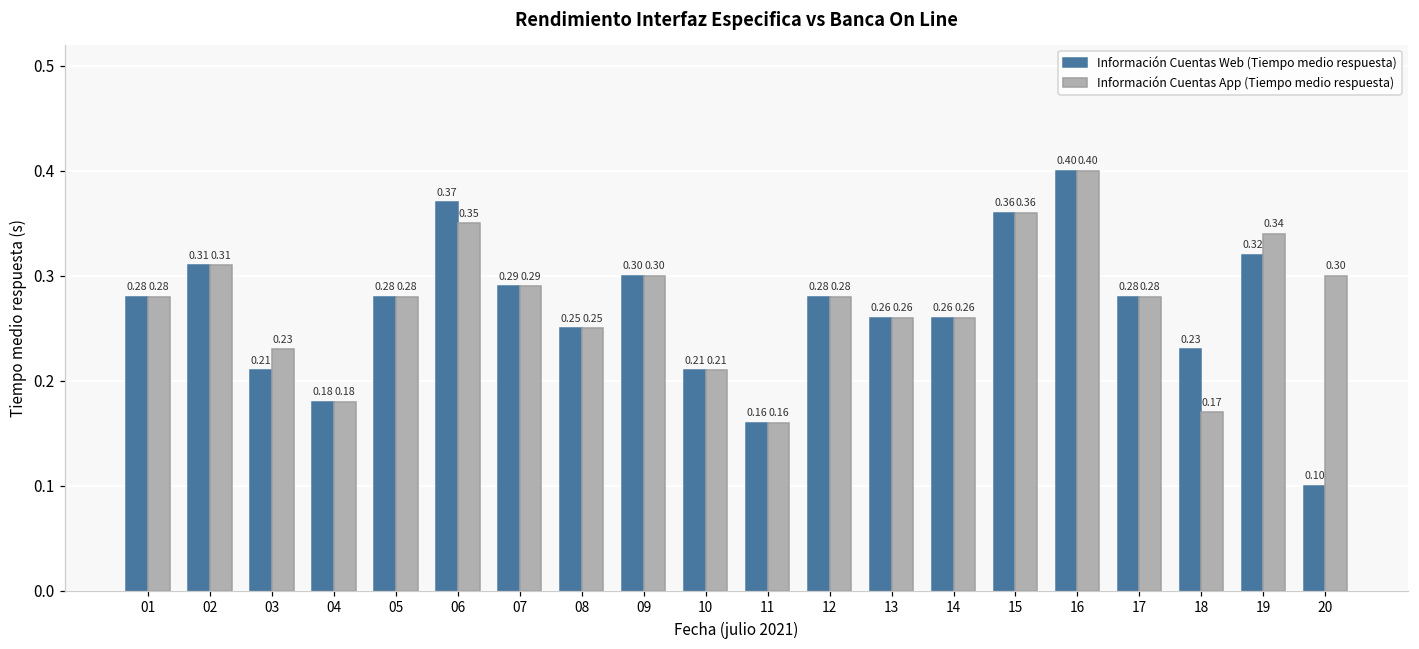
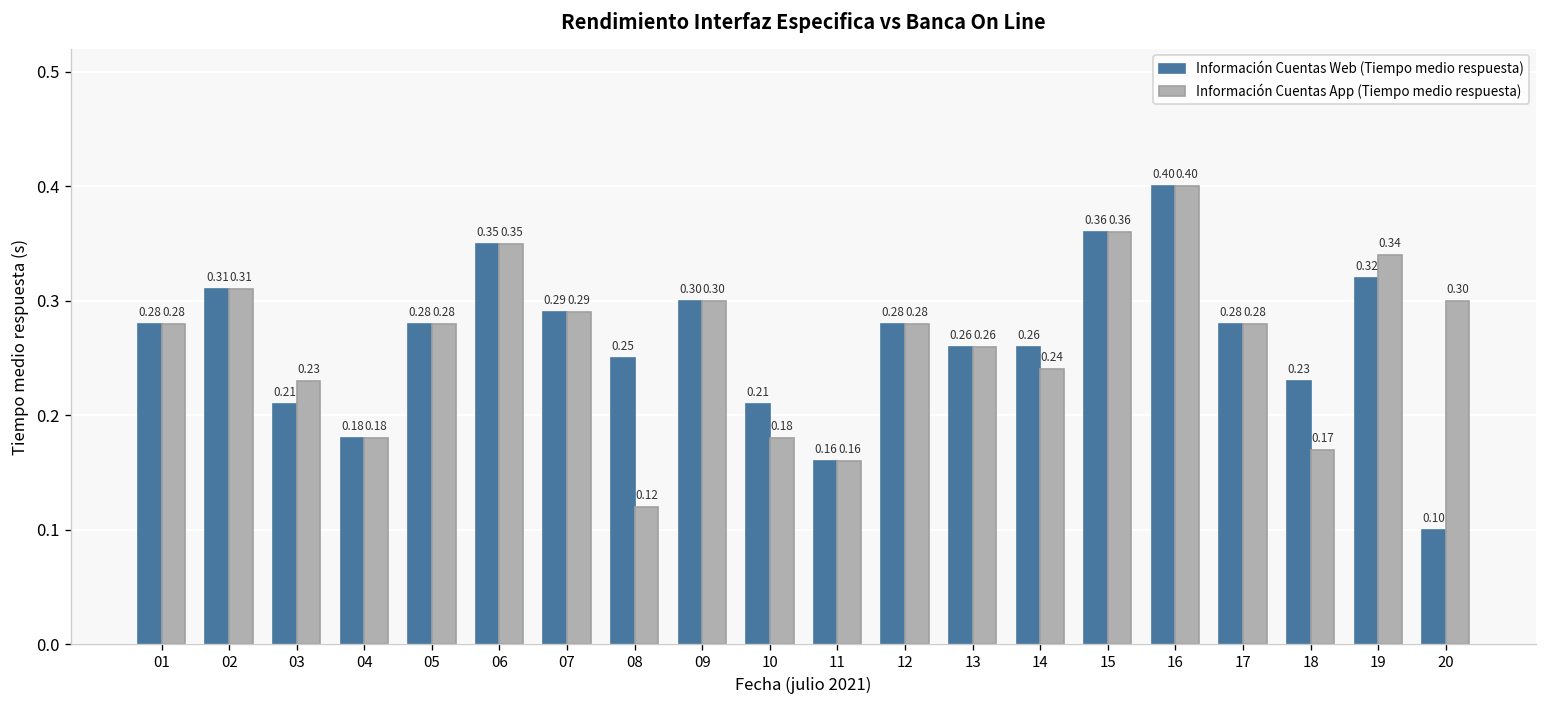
  {
    "Información Cuentas Web (Tiempo medio respuesta)": {
      "01": 0.28,
      "02": 0.31,
      "03": 0.21,
      "04": 0.18,
      "05": 0.28,
-     "06": 0.37,
+     "06": 0.35,
      "07": 0.29,
      "08": 0.25,
      "09": 0.30,
      "10": 0.21,
      "11": 0.16,
      "12": 0.28,
      "13": 0.26,
      "14": 0.26,
      "15": 0.36,
      "16": 0.40,
      "17": 0.28,
      "18": 0.23,
      "19": 0.32,
      "20": 0.10
    },
    "Información Cuentas App (Tiempo medio respuesta)": {
      "01": 0.28,
      "02": 0.31,
      "03": 0.23,
      "04": 0.18,
      "05": 0.28,
      "06": 0.35,
      "07": 0.29,
-     "08": 0.25,
+     "08": 0.12,
      "09": 0.30,
-     "10": 0.21,
+     "10": 0.18,
      "11": 0.16,
      "12": 0.28,
      "13": 0.26,
-     "14": 0.26,
+     "14": 0.24,
      "15": 0.36,
      "16": 0.40,
      "17": 0.28,
      "18": 0.17,
      "19": 0.34,
      "20": 0.30
    }
  }
